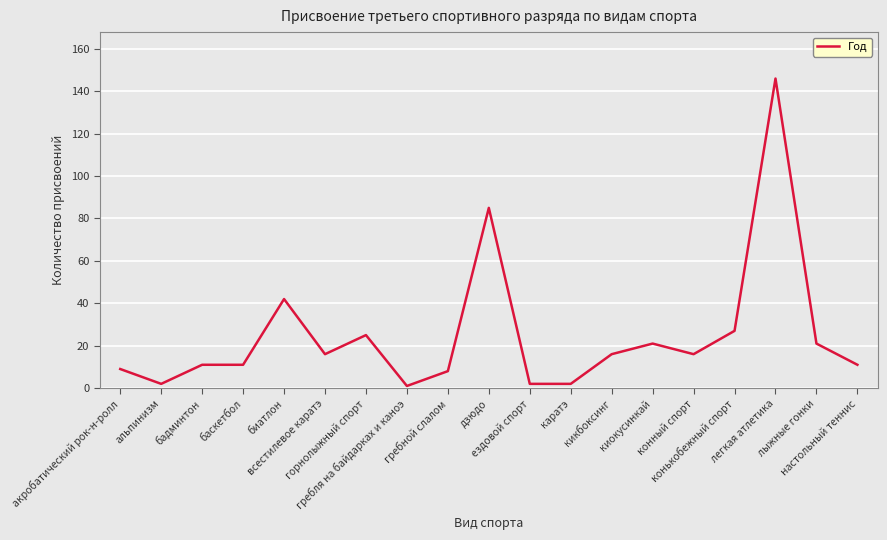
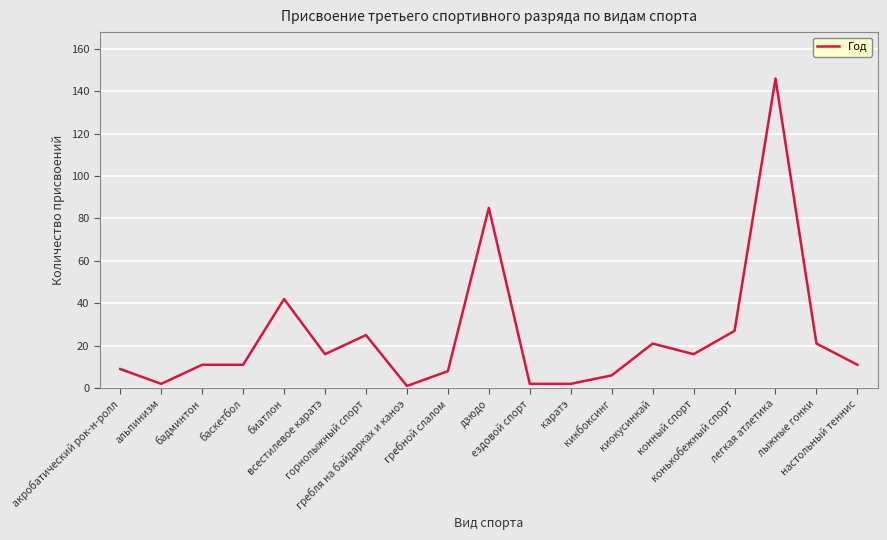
  {
    "акробатический рок-н-ролл": 9,
    "альпинизм": 2,
    "бадминтон": 11,
    "баскетбол": 11,
    "биатлон": 42,
    "всестилевое каратэ": 16,
    "горнолыжный спорт": 25,
    "гребля на байдарках и каноэ": 1,
    "гребной слалом": 8,
    "дзюдо": 85,
    "ездовой спорт": 2,
    "каратэ": 2,
-   "кикбоксинг": 16,
+   "кикбоксинг": 6,
    "киокусинкай": 21,
    "конный спорт": 16,
    "конькобежный спорт": 27,
    "легкая атлетика": 146,
    "лыжные гонки": 21,
    "настольный теннис": 11
  }
